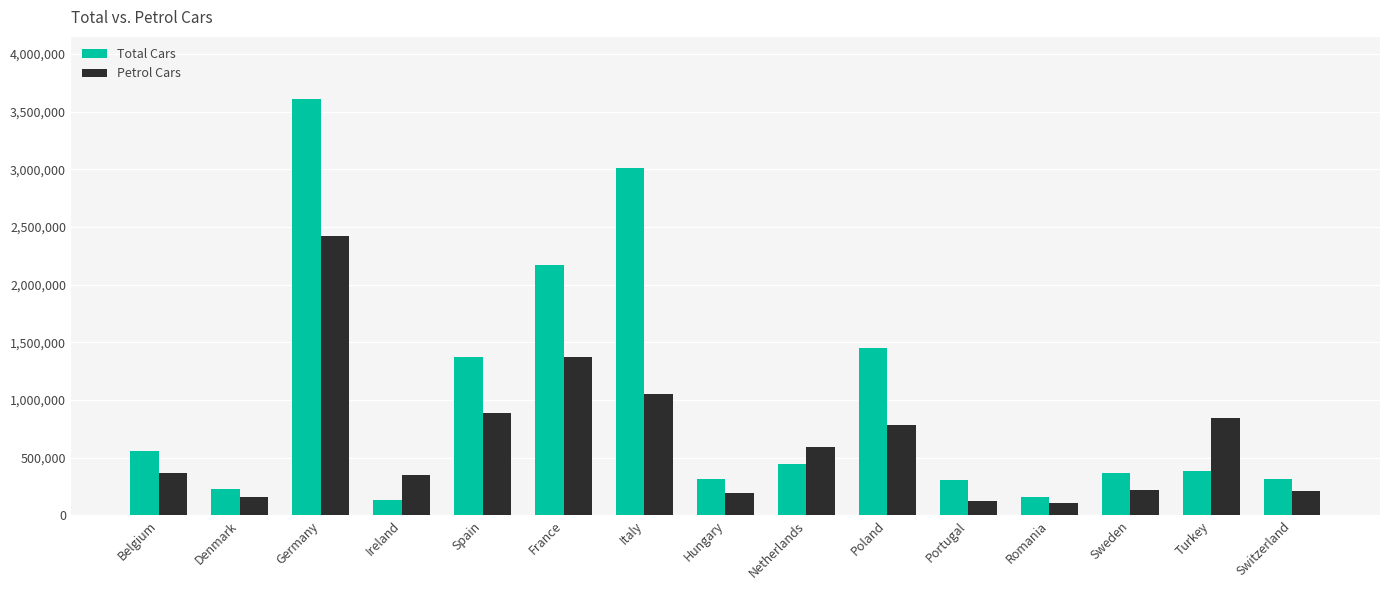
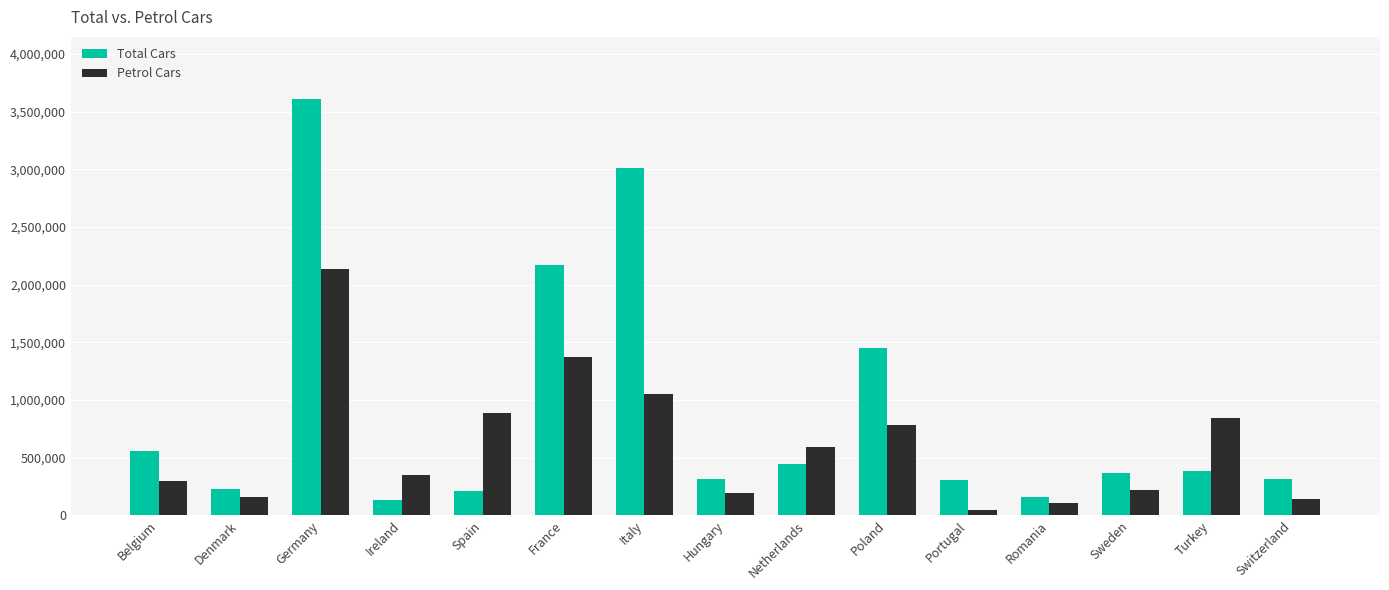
  {
    "Total Cars": {
      "Belgium": "560,000",
      "Denmark": "230,000",
      "Germany": "3,610,000",
      "Ireland": "130,000",
-     "Spain": "1,380,000",
+     "Spain": "210,000",
      "France": "2,170,000",
      "Italy": "3,010,000",
      "Hungary": "310,000",
      "Netherlands": "450,000",
      "Poland": "1,450,000",
      "Portugal": "300,000",
      "Romania": "160,000",
      "Sweden": "370,000",
      "Turkey": "390,000",
      "Switzerland": "310,000"
    },
    "Petrol Cars": {
-     "Belgium": "370,000",
+     "Belgium": "300,000",
      "Denmark": "160,000",
-     "Germany": "2,420,000",
+     "Germany": "2,140,000",
      "Ireland": "350,000",
      "Spain": "880,000",
      "France": "1,370,000",
      "Italy": "1,050,000",
      "Hungary": "190,000",
      "Netherlands": "600,000",
      "Poland": "780,000",
-     "Portugal": "120,000",
+     "Portugal": "50,000",
      "Romania": "110,000",
      "Sweden": "220,000",
      "Turkey": "840,000",
-     "Switzerland": "210,000"
+     "Switzerland": "140,000"
    }
  }
